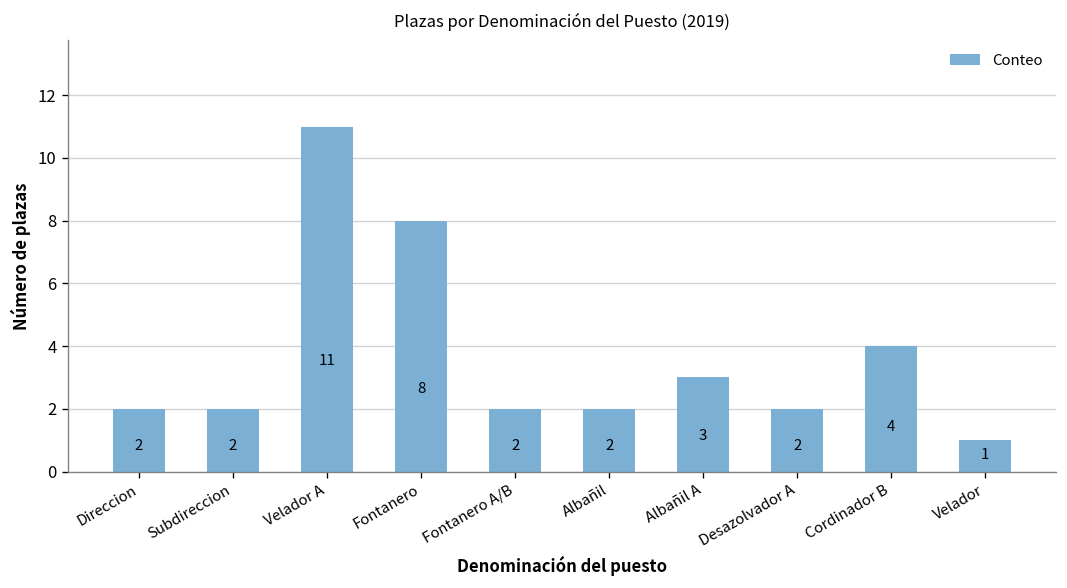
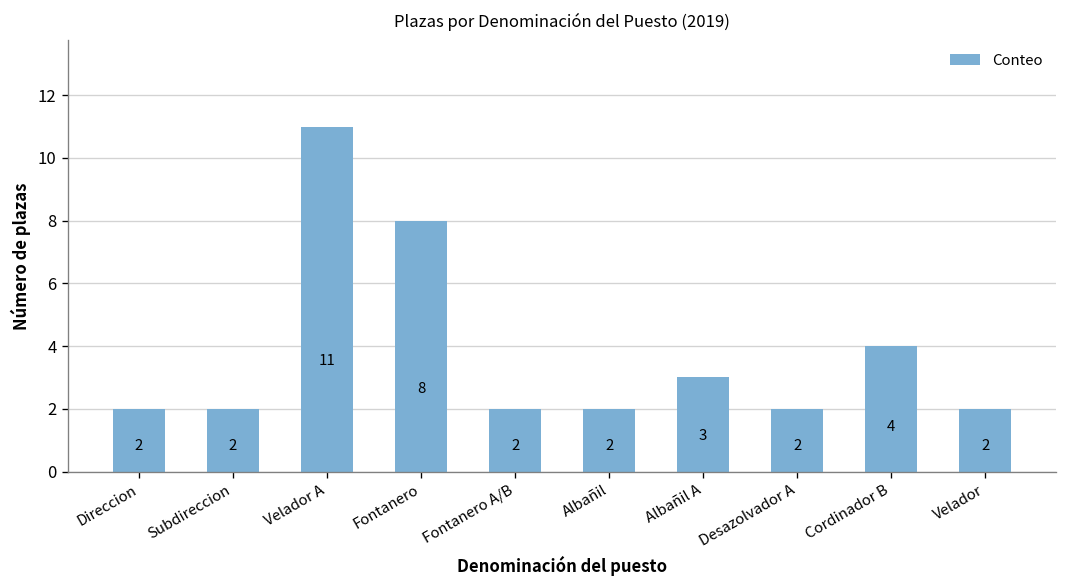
  {
    "Direccion": 2,
    "Subdireccion": 2,
    "Velador A": 11,
    "Fontanero": 8,
    "Fontanero A/B": 2,
    "Albañil": 2,
    "Albañil A": 3,
    "Desazolvador A": 2,
    "Cordinador B": 4,
-   "Velador": 1
+   "Velador": 2
  }
